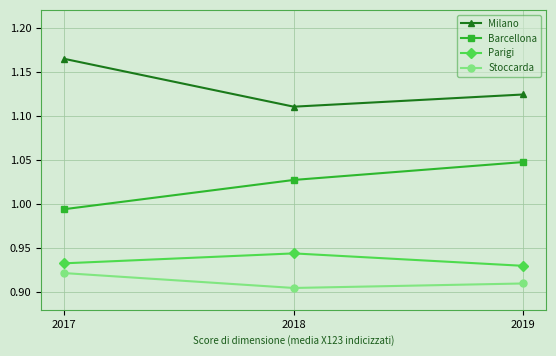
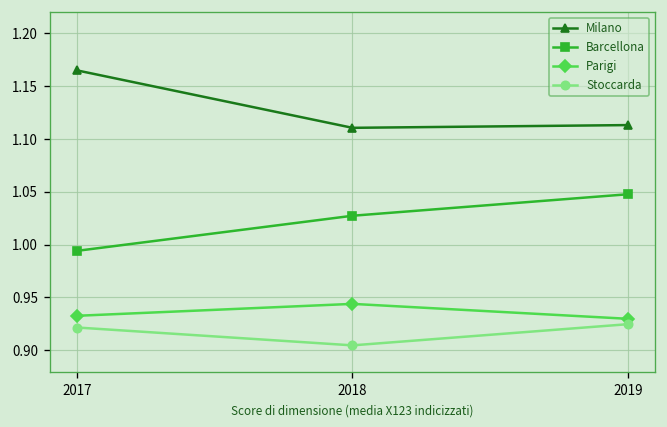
  {
    "Milano": {
      "2017": 1.16,
      "2018": 1.11,
-     "2019": 1.12
+     "2019": 1.11
    },
    "Stoccarda": {
      "2017": 0.92,
      "2018": 0.90,
-     "2019": 0.91
+     "2019": 0.92
    }
  }
